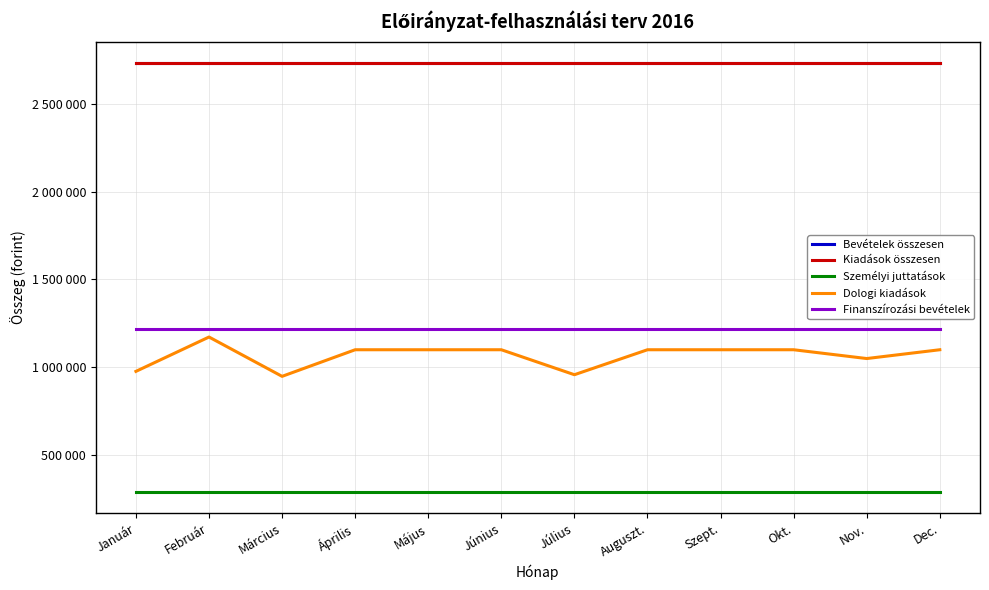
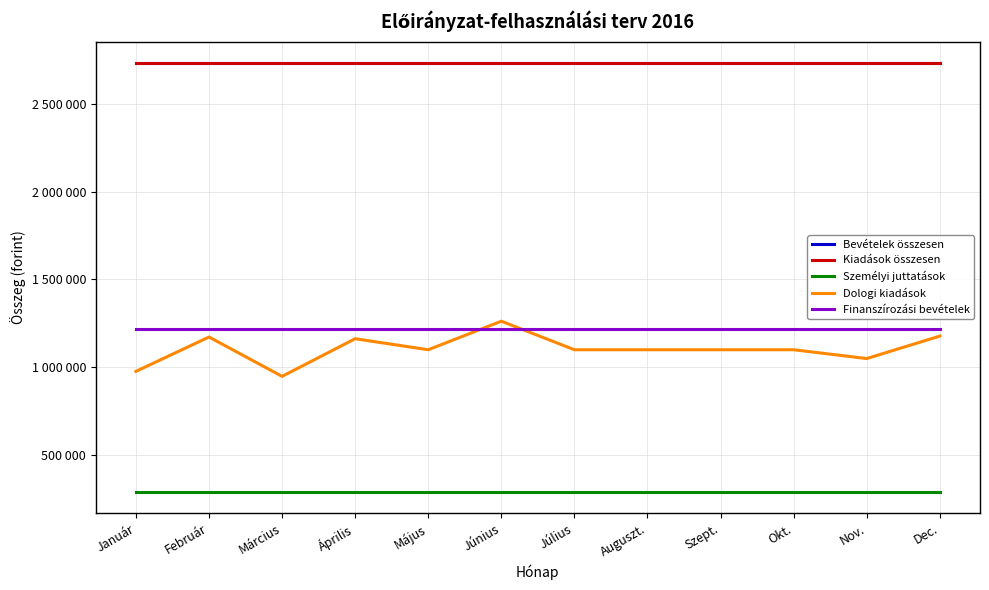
  {
    "Kiadások összesen": {
      "Január": 2730000,
      "Február": 2730000,
      "Március": 2730000,
      "Április": 2730000,
      "Május": 2730000,
      "Június": 2730000,
      "Július": 2730000,
      "Auguszt.": 2730000,
      "Szept.": 2730000,
      "Okt.": 2730000,
      "Nov.": 2730000,
      "Dec.": 2730000
    },
    "Személyi juttatások": {
      "Január": 290000,
      "Február": 290000,
      "Március": 290000,
      "Április": 290000,
      "Május": 290000,
      "Június": 290000,
      "Július": 290000,
      "Auguszt.": 290000,
      "Szept.": 290000,
      "Okt.": 290000,
      "Nov.": 290000,
      "Dec.": 290000
    },
    "Dologi kiadások": {
      "Január": 980000,
      "Február": 1170000,
      "Március": 950000,
-     "Április": 1100000,
+     "Április": 1160000,
      "Május": 1100000,
-     "Június": 1100000,
-     "Július": 960000,
+     "Június": 1260000,
+     "Július": 1100000,
      "Auguszt.": 1100000,
      "Szept.": 1100000,
      "Okt.": 1100000,
      "Nov.": 1050000,
-     "Dec.": 1100000
+     "Dec.": 1180000
    },
    "Finanszírozási bevételek": {
      "Január": 1220000,
      "Február": 1220000,
      "Március": 1220000,
      "Április": 1220000,
      "Május": 1220000,
      "Június": 1220000,
      "Július": 1220000,
      "Auguszt.": 1220000,
      "Szept.": 1220000,
      "Okt.": 1220000,
      "Nov.": 1220000,
      "Dec.": 1220000
    }
  }
